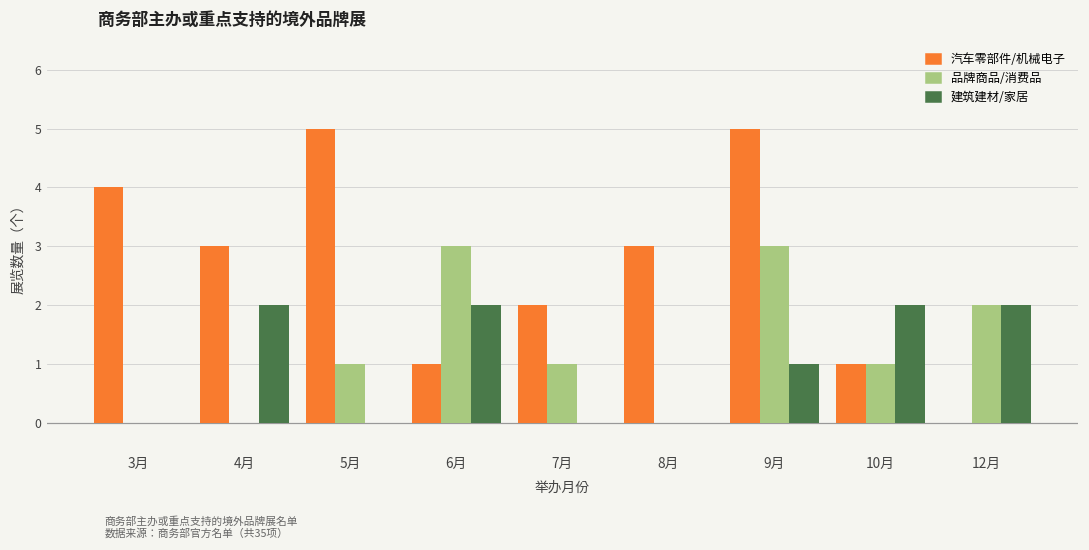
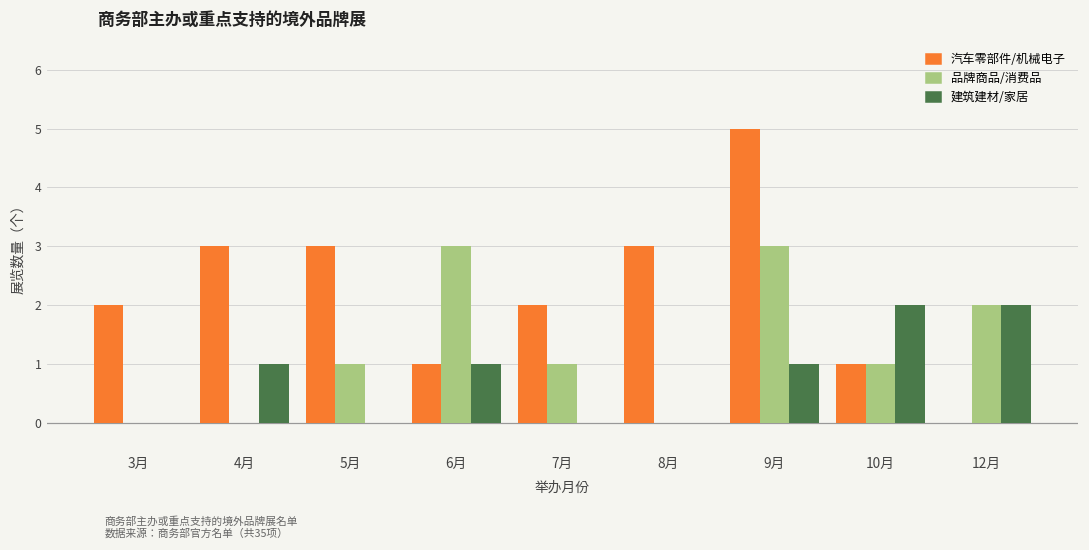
  {
    "汽车零部件/机械电子": {
-     "3月": 4,
+     "3月": 2,
      "4月": 3,
-     "5月": 5,
+     "5月": 3,
      "6月": 1,
      "7月": 2,
      "8月": 3,
      "9月": 5,
      "10月": 1,
      "12月": 0
    },
    "品牌商品/消费品": {
      "3月": 0,
      "4月": 0,
      "5月": 1,
      "6月": 3,
      "7月": 1,
      "8月": 0,
      "9月": 3,
      "10月": 1,
      "12月": 2
    },
    "建筑建材/家居": {
      "3月": 0,
-     "4月": 2,
+     "4月": 1,
      "5月": 0,
-     "6月": 2,
+     "6月": 1,
      "7月": 0,
      "8月": 0,
      "9月": 1,
      "10月": 2,
      "12月": 2
    }
  }
